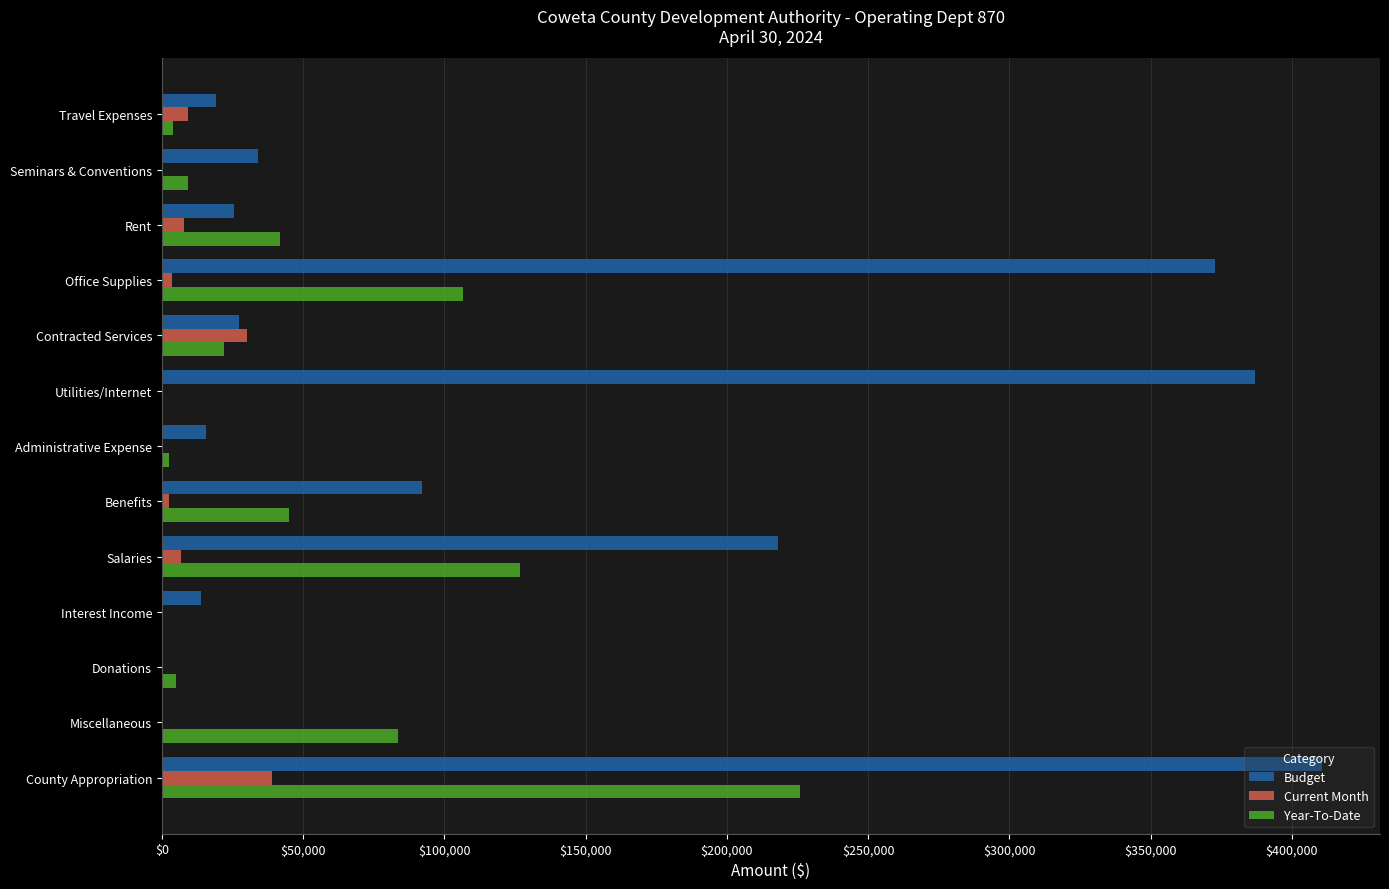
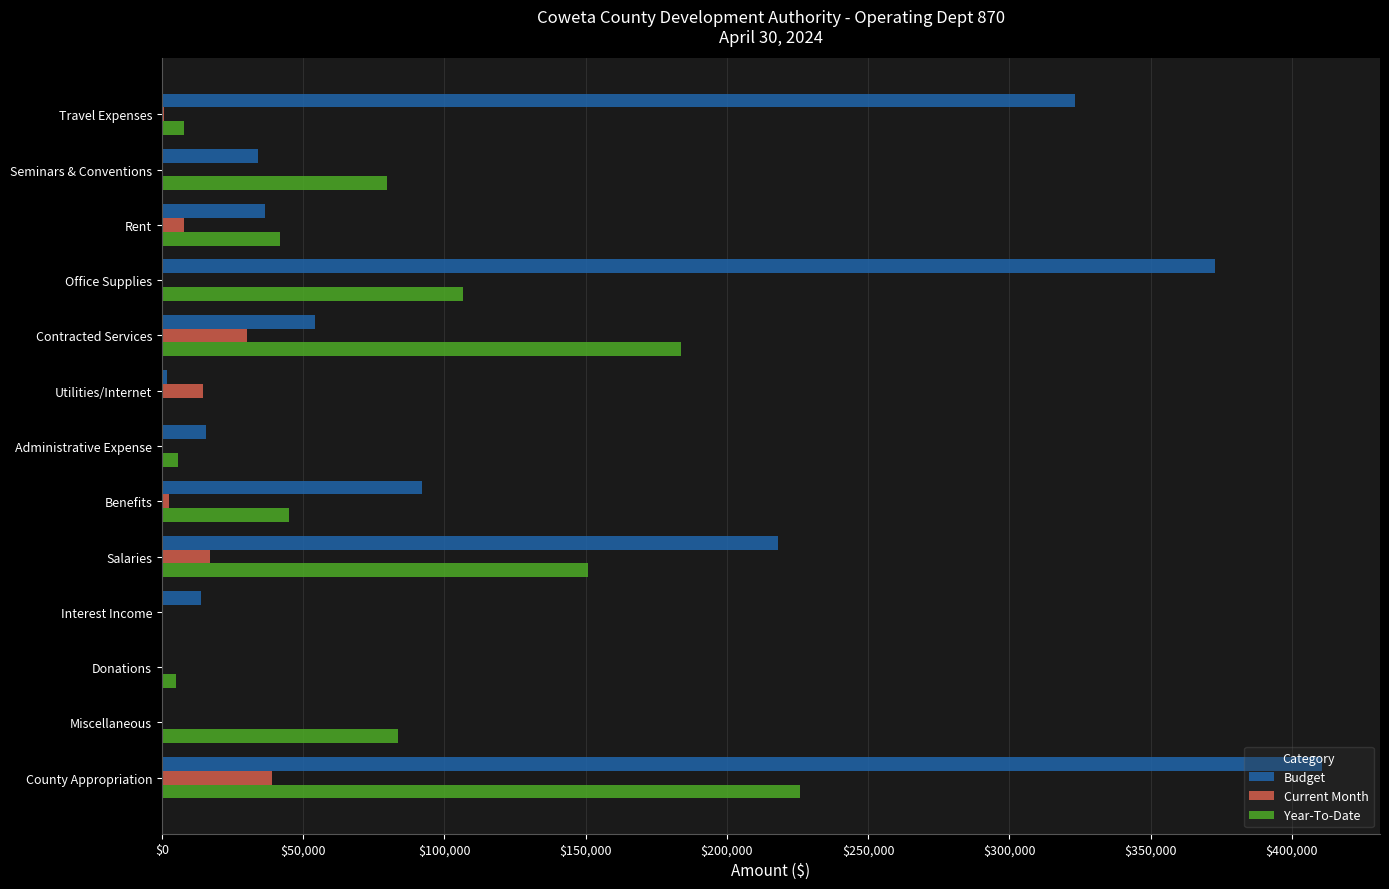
  {
    "Budget": {
-     "Travel Expenses": "$19,000",
+     "Travel Expenses": "$323,000",
      "Seminars & Conventions": "$34,000",
-     "Rent": "$26,000",
+     "Rent": "$37,000",
      "Office Supplies": "$373,000",
-     "Contracted Services": "$27,000",
-     "Utilities/Internet": "$387,000",
+     "Contracted Services": "$54,000",
+     "Utilities/Internet": "$2,000",
      "Administrative Expense": "$16,000",
      "Benefits": "$92,000",
      "Salaries": "$218,000",
      "Interest Income": "$14,000",
      "Donations": "$0",
      "Miscellaneous": "$0"
    },
    "Current Month": {
-     "Travel Expenses": "$9,000",
+     "Travel Expenses": "$1,000",
      "Rent": "$8,000",
-     "Office Supplies": "$4,000",
+     "Office Supplies": "$0",
      "Contracted Services": "$30,000",
-     "Utilities/Internet": "$0",
+     "Utilities/Internet": "$15,000",
      "Benefits": "$3,000",
-     "Salaries": "$7,000",
+     "Salaries": "$17,000",
      "Interest Income": "$0",
      "Donations": "$0",
      "Miscellaneous": "$0",
      "County Appropriation": "$39,000"
    },
    "Year-To-Date": {
-     "Travel Expenses": "$4,000",
-     "Seminars & Conventions": "$9,000",
+     "Travel Expenses": "$8,000",
+     "Seminars & Conventions": "$80,000",
      "Rent": "$42,000",
      "Office Supplies": "$107,000",
-     "Contracted Services": "$22,000",
-     "Administrative Expense": "$3,000",
+     "Contracted Services": "$184,000",
+     "Administrative Expense": "$6,000",
      "Benefits": "$45,000",
-     "Salaries": "$127,000",
+     "Salaries": "$151,000",
      "Interest Income": "$0",
      "Donations": "$5,000",
      "Miscellaneous": "$84,000",
      "County Appropriation": "$226,000"
    }
  }
